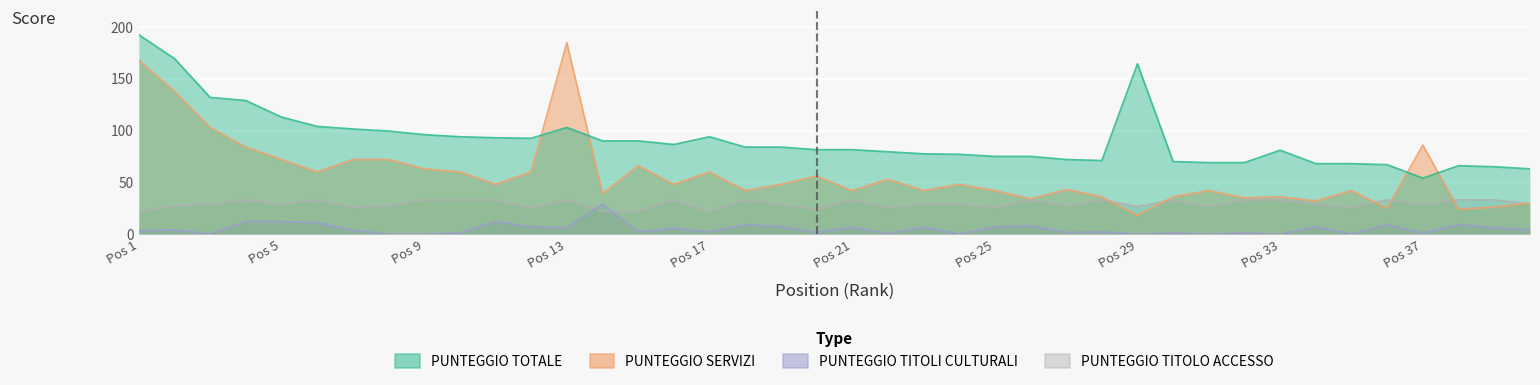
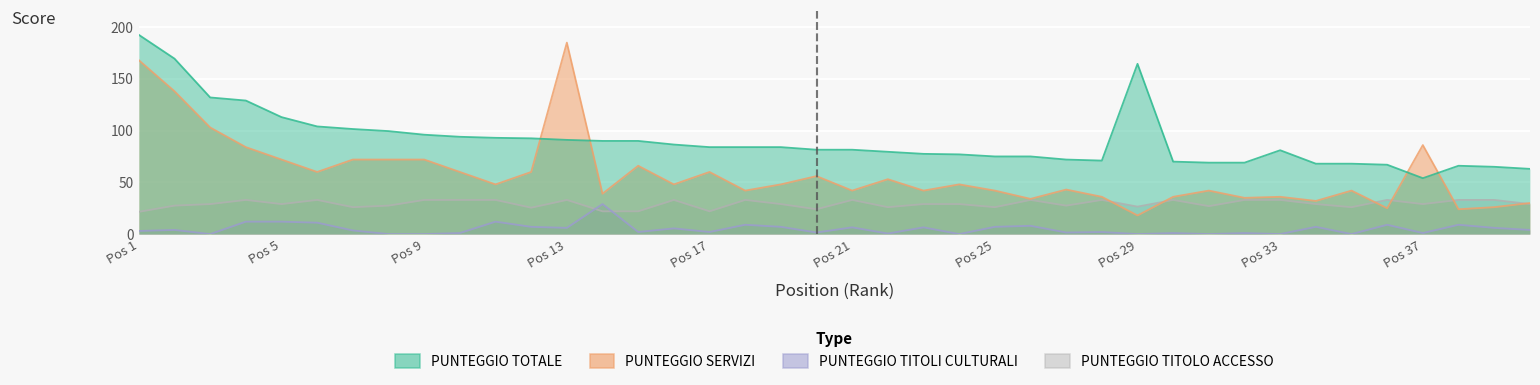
  {
    "PUNTEGGIO SERVIZI": {
      "Pos 1": 170,
      "Pos 5": 70,
-     "Pos 9": 60,
+     "Pos 9": 70,
      "Pos 13": 190,
      "Pos 17": 60,
      "Pos 21": 40,
      "Pos 25": 40,
      "Pos 29": 20,
      "Pos 33": 40,
      "Pos 37": 90
    },
    "PUNTEGGIO TOTALE": {
      "Pos 1": 190,
      "Pos 5": 110,
      "Pos 9": 100,
-     "Pos 13": 100,
-     "Pos 17": 90,
+     "Pos 13": 90,
+     "Pos 17": 80,
      "Pos 21": 80,
      "Pos 25": 80,
      "Pos 29": 160,
      "Pos 33": 80,
      "Pos 37": 50
    }
  }
